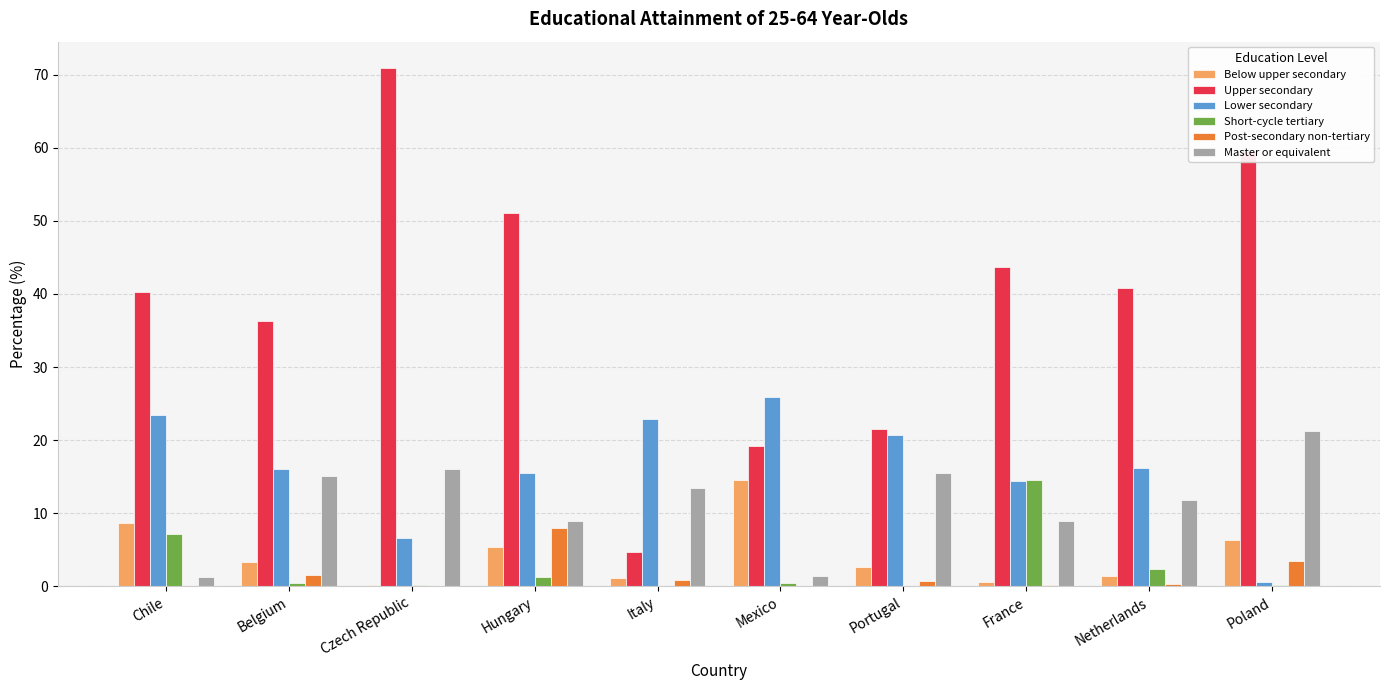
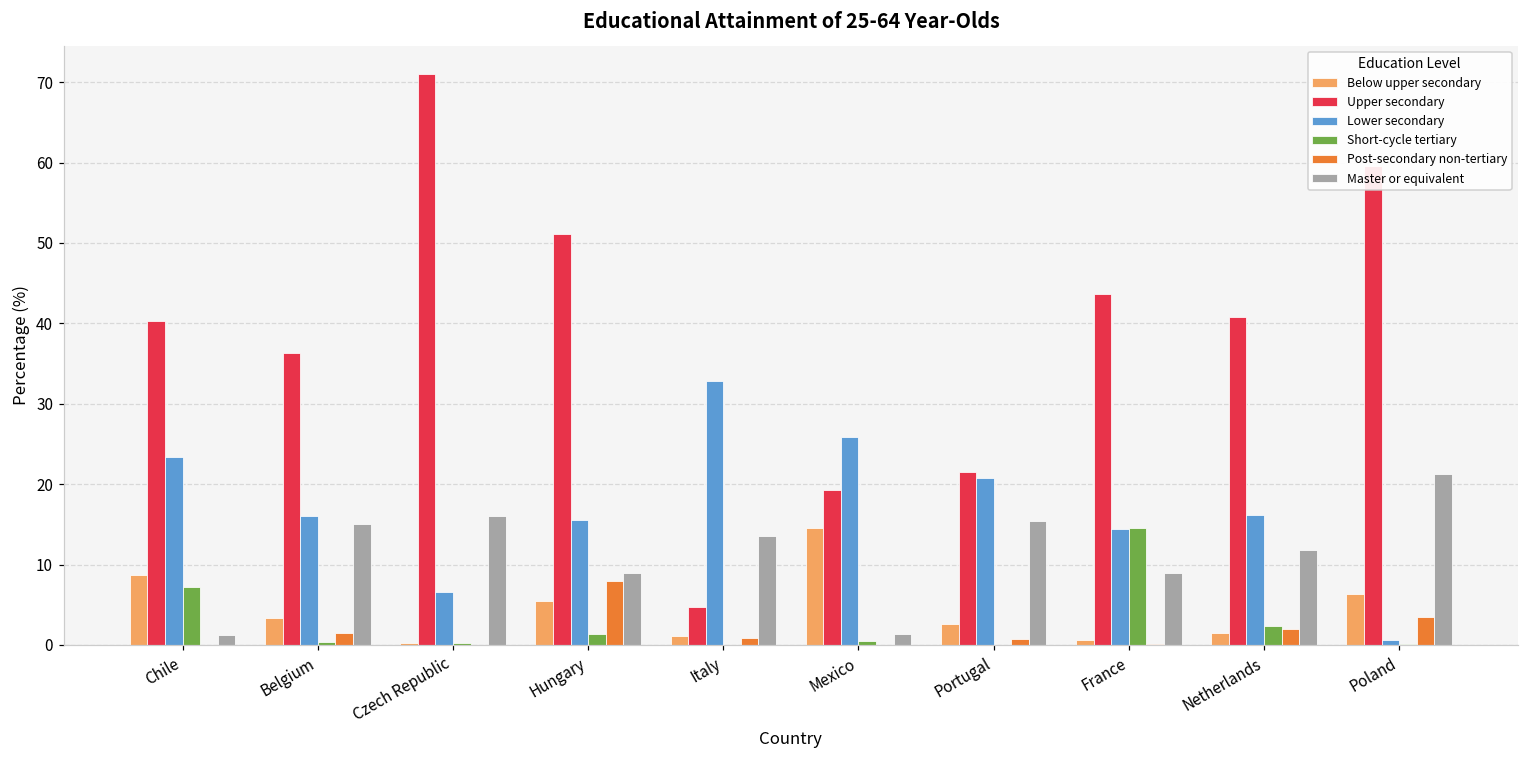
  {
    "Below upper secondary": {
      "Chile": 9,
      "Belgium": 3,
      "Hungary": 5,
      "Italy": 1,
      "Mexico": 15,
      "Portugal": 3,
      "France": 1,
      "Netherlands": 1,
      "Poland": 6
    },
    "Upper secondary": {
      "Chile": 40,
      "Belgium": 36,
      "Czech Republic": 71,
      "Hungary": 51,
      "Italy": 5,
      "Mexico": 19,
      "Portugal": 22,
      "France": 44,
      "Netherlands": 41
    },
    "Lower secondary": {
      "Chile": 23,
      "Belgium": 16,
      "Czech Republic": 7,
      "Hungary": 15,
-     "Italy": 23,
+     "Italy": 33,
      "Mexico": 26,
      "Portugal": 21,
      "France": 14,
      "Netherlands": 16,
      "Poland": 1
    },
    "Short-cycle tertiary": {
      "Chile": 7,
      "Belgium": 0,
      "Hungary": 1,
      "Mexico": 0,
      "Portugal": 0,
      "France": 15,
      "Netherlands": 2
    },
    "Post-secondary non-tertiary": {
      "Chile": 0,
      "Belgium": 1,
      "Czech Republic": 0,
      "Hungary": 8,
      "Italy": 1,
      "Mexico": 0,
      "Portugal": 1,
-     "Netherlands": 0,
+     "Netherlands": 2,
      "Poland": 3
    },
    "Master or equivalent": {
      "Chile": 1,
      "Belgium": 15,
      "Czech Republic": 16,
      "Hungary": 9,
      "Italy": 14,
      "Mexico": 1,
      "Portugal": 15,
      "France": 9,
      "Netherlands": 12,
      "Poland": 21
    }
  }
